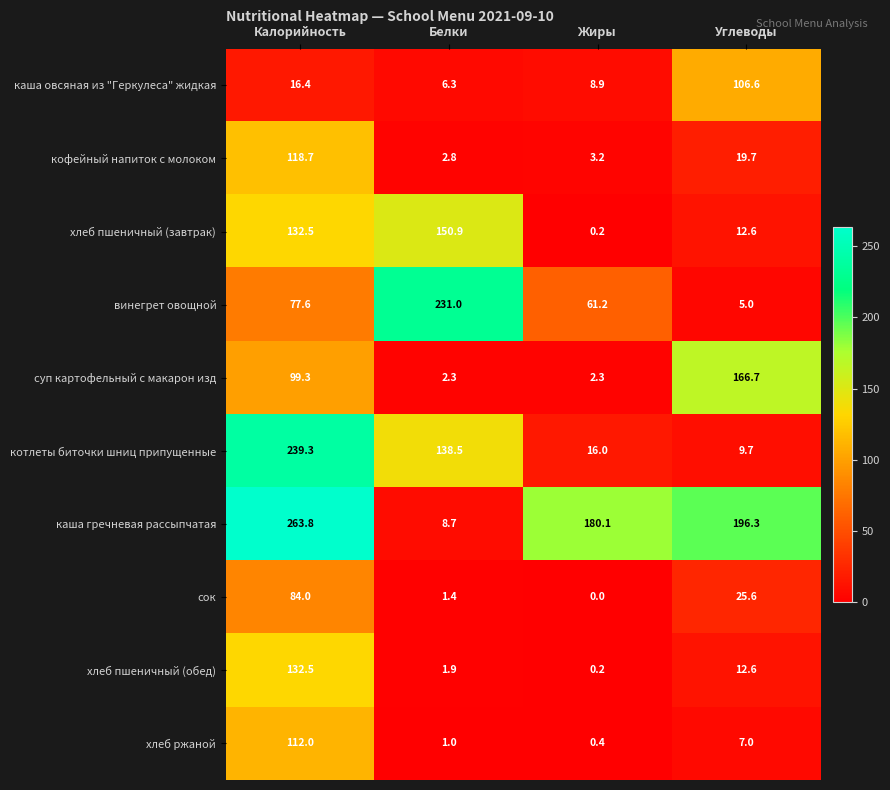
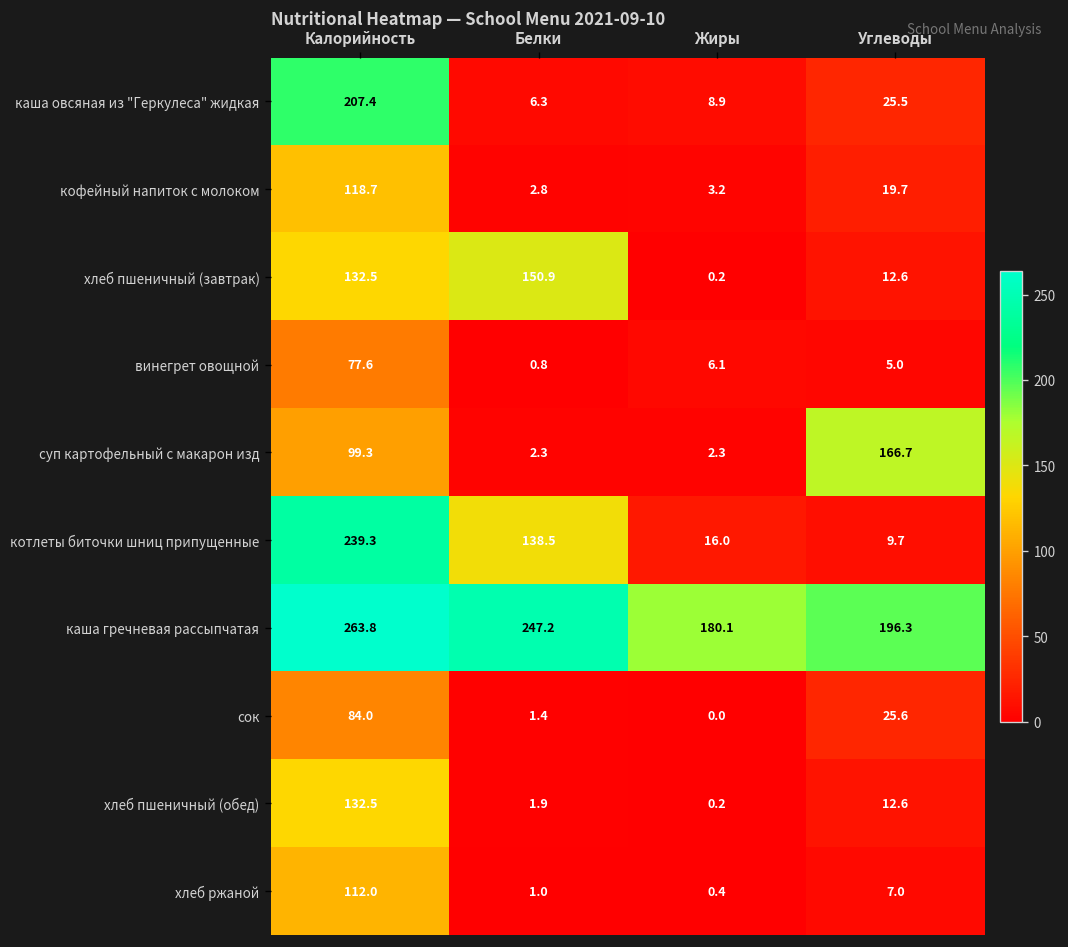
  {
    "каша овсяная из \"Геркулеса\" жидкая": {
-     "Калорийность": 16.4,
+     "Калорийность": 207.4,
      "Белки": 6.3,
      "Жиры": 8.9,
-     "Углеводы": 106.6
+     "Углеводы": 25.5
    },
    "кофейный напиток с молоком": {
      "Калорийность": 118.7,
      "Белки": 2.8,
      "Жиры": 3.2,
      "Углеводы": 19.7
    },
    "хлеб пшеничный (завтрак)": {
      "Калорийность": 132.5,
      "Белки": 150.9,
      "Жиры": 0.2,
      "Углеводы": 12.6
    },
    "винегрет овощной": {
      "Калорийность": 77.6,
-     "Белки": 231.0,
-     "Жиры": 61.2,
+     "Белки": 0.8,
+     "Жиры": 6.1,
      "Углеводы": 5.0
    },
    "суп картофельный с макарон изд": {
      "Калорийность": 99.3,
      "Белки": 2.3,
      "Жиры": 2.3,
      "Углеводы": 166.7
    },
    "котлеты биточки шниц припущенные": {
      "Калорийность": 239.3,
      "Белки": 138.5,
      "Жиры": 16.0,
      "Углеводы": 9.7
    },
    "каша гречневая рассыпчатая": {
      "Калорийность": 263.8,
-     "Белки": 8.7,
+     "Белки": 247.2,
      "Жиры": 180.1,
      "Углеводы": 196.3
    },
    "сок": {
      "Калорийность": 84.0,
      "Белки": 1.4,
      "Жиры": 0.0,
      "Углеводы": 25.6
    },
    "хлеб пшеничный (обед)": {
      "Калорийность": 132.5,
      "Белки": 1.9,
      "Жиры": 0.2,
      "Углеводы": 12.6
    },
    "хлеб ржаной": {
      "Калорийность": 112.0,
      "Белки": 1.0,
      "Жиры": 0.4,
      "Углеводы": 7.0
    }
  }
